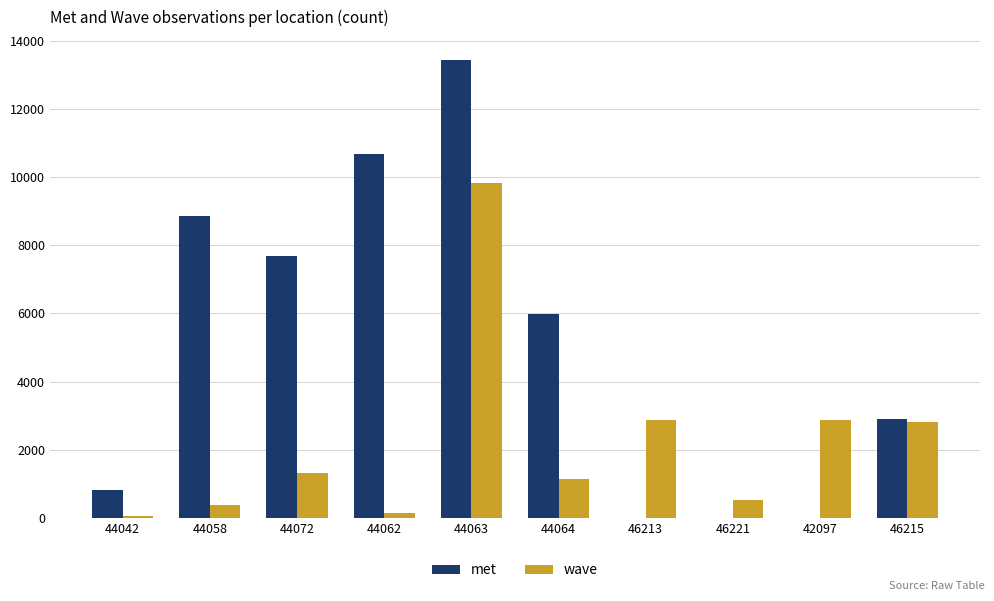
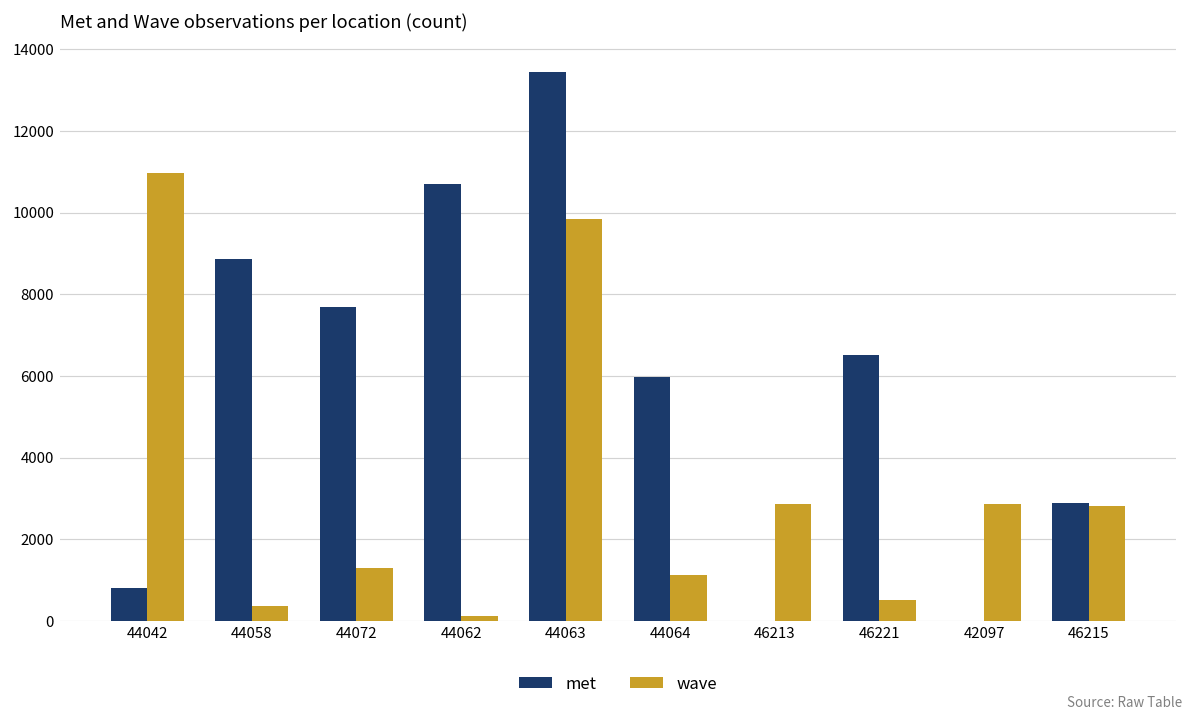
  {
    "met": {
      "44042": 800,
      "44058": 8900,
      "44072": 7700,
      "44062": 10700,
      "44063": 13500,
      "44064": 6000,
      "46213": 0,
-     "46221": 0,
+     "46221": 6500,
      "42097": 0,
      "46215": 2900
    },
    "wave": {
-     "44042": 100,
+     "44042": 11000,
      "44058": 400,
      "44072": 1300,
      "44062": 100,
      "44063": 9800,
      "44064": 1100,
      "46213": 2900,
      "46221": 500,
      "42097": 2900,
      "46215": 2800
    }
  }
